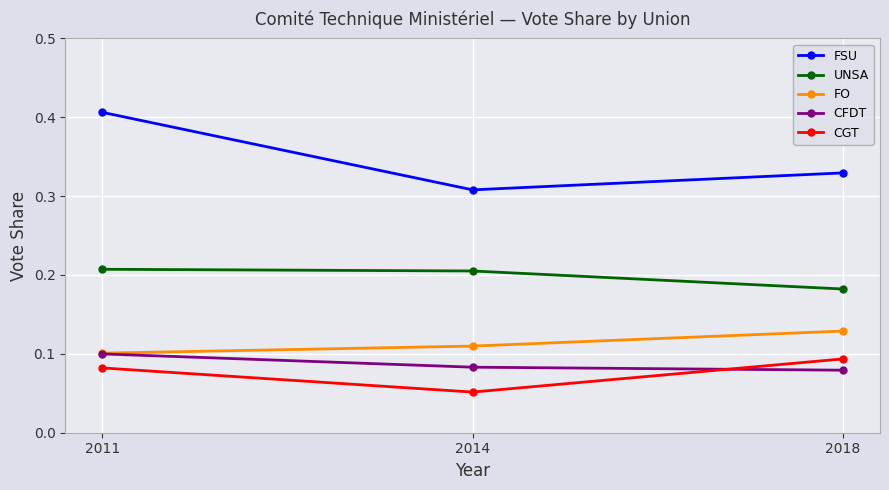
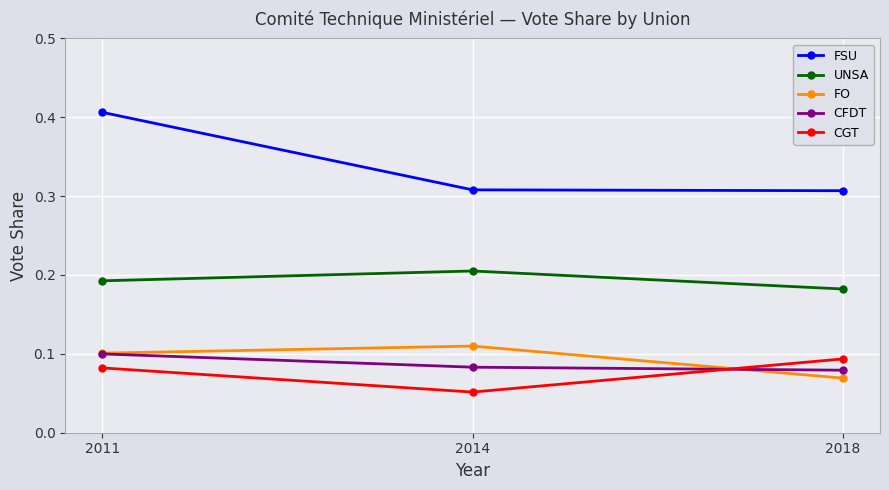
  {
    "FSU": {
      "2011": 0.41,
      "2014": 0.31,
-     "2018": 0.33
+     "2018": 0.31
    },
    "UNSA": {
-     "2011": 0.21,
+     "2011": 0.19,
      "2014": 0.21,
      "2018": 0.18
    },
    "FO": {
      "2014": 0.11,
-     "2018": 0.13
+     "2018": 0.07
    },
    "CFDT": {
      "2014": 0.08,
      "2018": 0.08
    },
    "CGT": {
      "2011": 0.08,
      "2014": 0.05,
      "2018": 0.09
    }
  }
